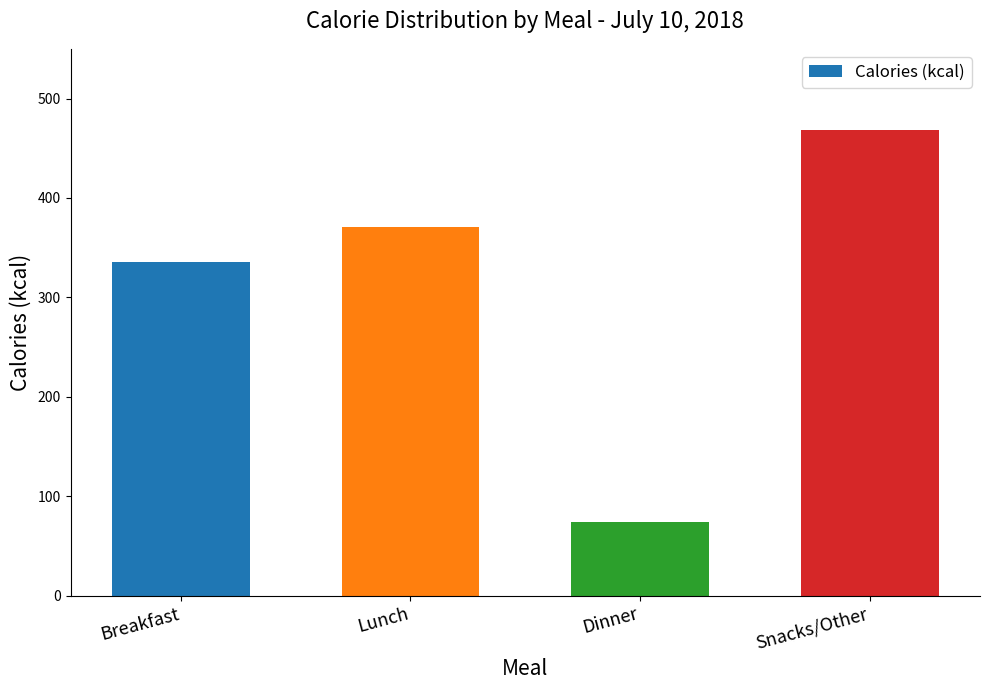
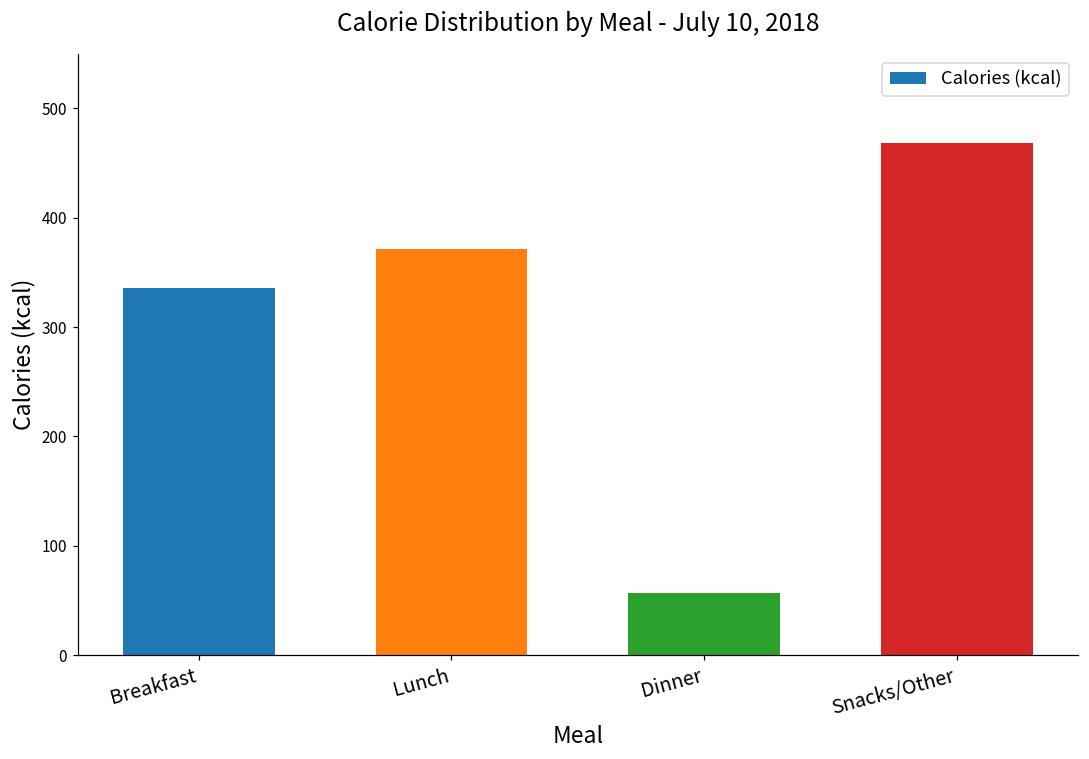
  {
    "Breakfast": 340,
    "Lunch": 370,
-   "Dinner": 70,
+   "Dinner": 60,
    "Snacks/Other": 470
  }
